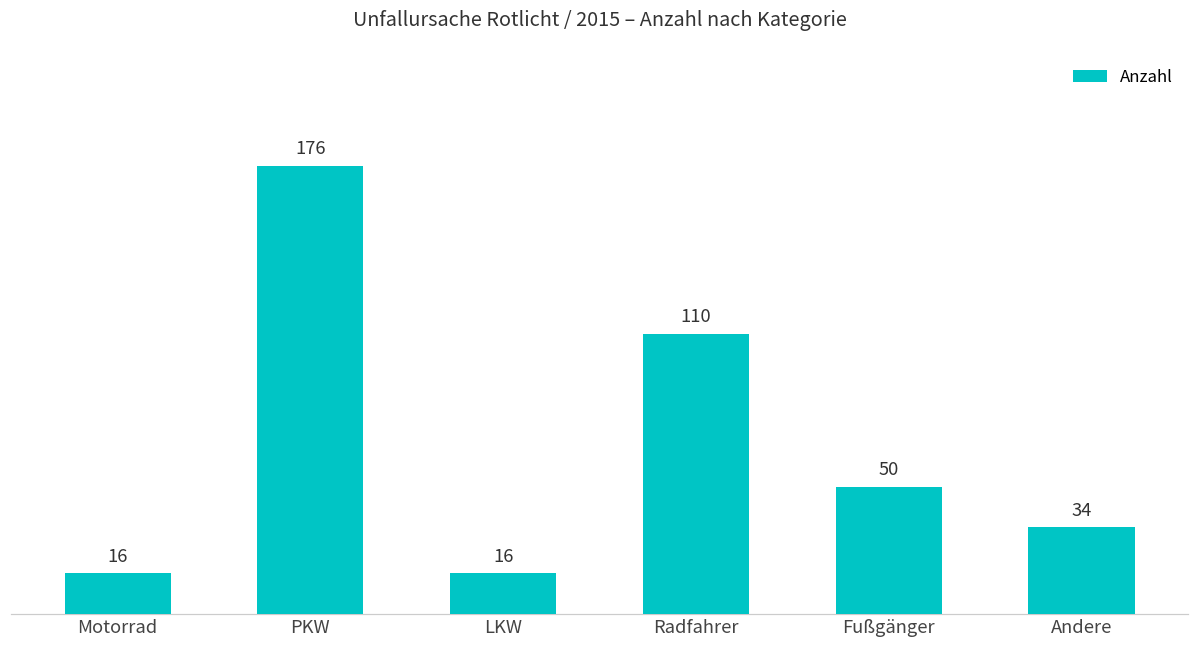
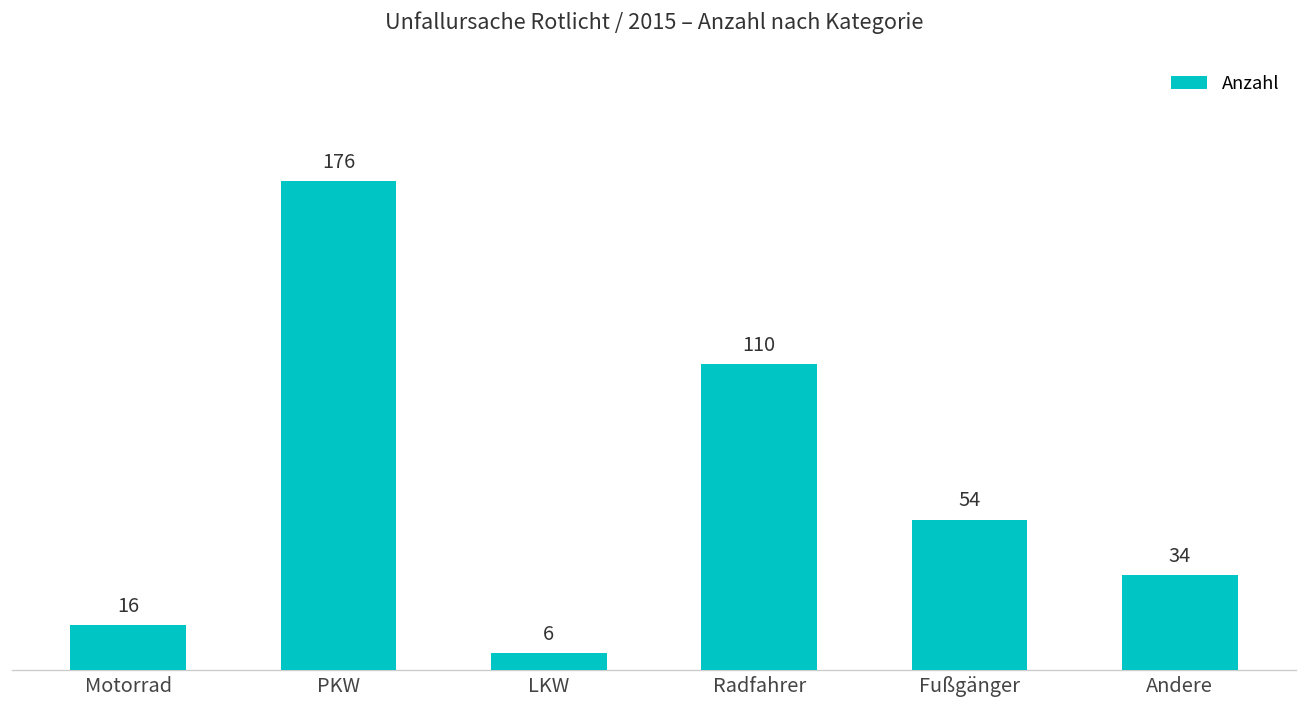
  {
    "Motorrad": 16,
    "PKW": 176,
-   "LKW": 16,
+   "LKW": 6,
    "Radfahrer": 110,
-   "Fußgänger": 50,
+   "Fußgänger": 54,
    "Andere": 34
  }
